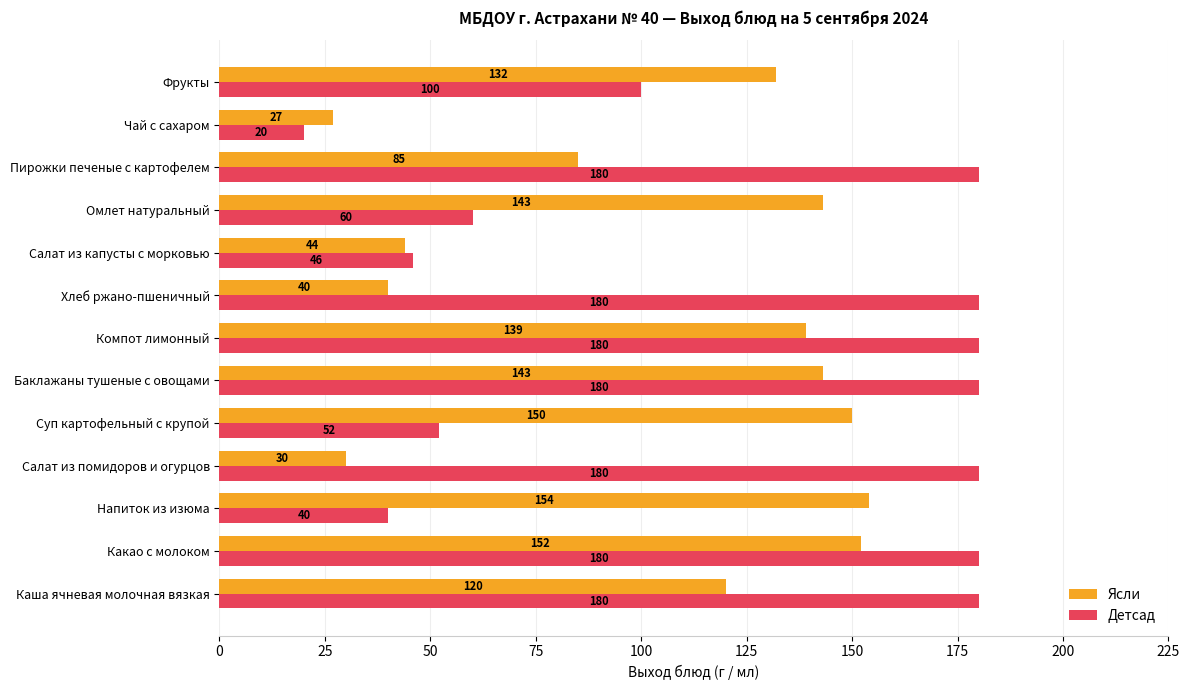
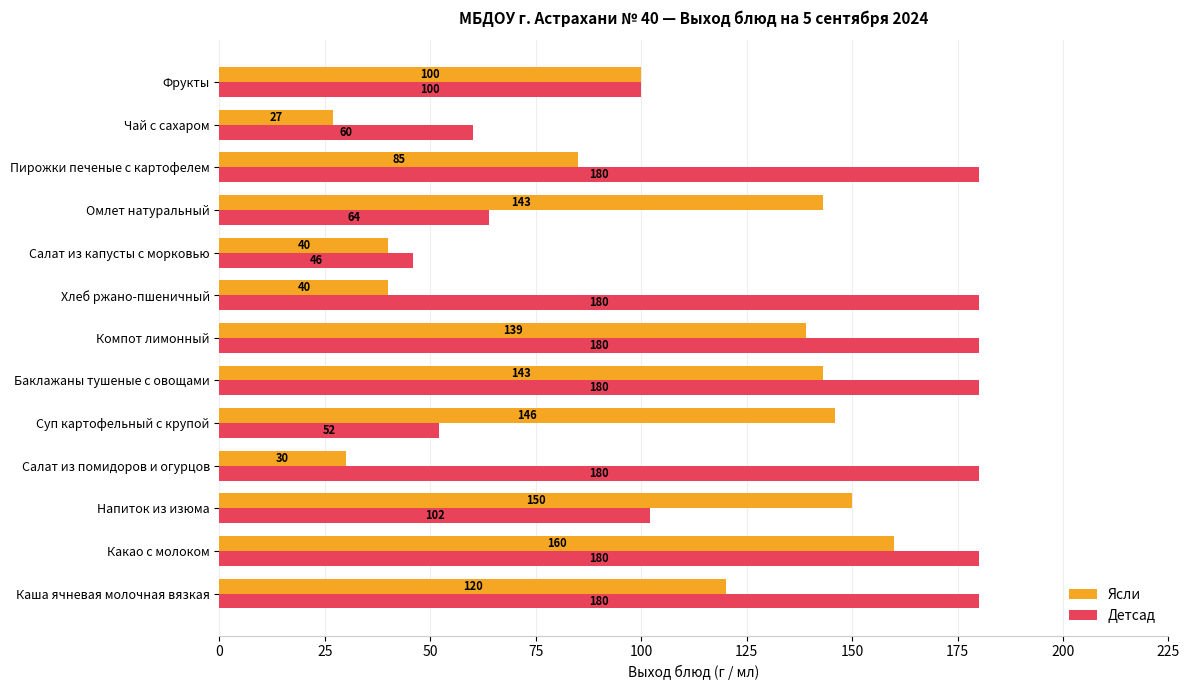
  {
    "Ясли": {
-     "Фрукты": 132,
+     "Фрукты": 100,
      "Чай с сахаром": 27,
      "Пирожки печеные с картофелем": 85,
      "Омлет натуральный": 143,
-     "Салат из капусты с морковью": 44,
+     "Салат из капусты с морковью": 40,
      "Хлеб ржано-пшеничный": 40,
      "Компот лимонный": 139,
      "Баклажаны тушеные с овощами": 143,
-     "Суп картофельный с крупой": 150,
+     "Суп картофельный с крупой": 146,
      "Салат из помидоров и огурцов": 30,
-     "Напиток из изюма": 154,
-     "Какао с молоком": 152,
+     "Напиток из изюма": 150,
+     "Какао с молоком": 160,
      "Каша ячневая молочная вязкая": 120
    },
    "Детсад": {
      "Фрукты": 100,
-     "Чай с сахаром": 20,
+     "Чай с сахаром": 60,
      "Пирожки печеные с картофелем": 180,
-     "Омлет натуральный": 60,
+     "Омлет натуральный": 64,
      "Салат из капусты с морковью": 46,
      "Хлеб ржано-пшеничный": 180,
      "Компот лимонный": 180,
      "Баклажаны тушеные с овощами": 180,
      "Суп картофельный с крупой": 52,
      "Салат из помидоров и огурцов": 180,
-     "Напиток из изюма": 40,
+     "Напиток из изюма": 102,
      "Какао с молоком": 180,
      "Каша ячневая молочная вязкая": 180
    }
  }
